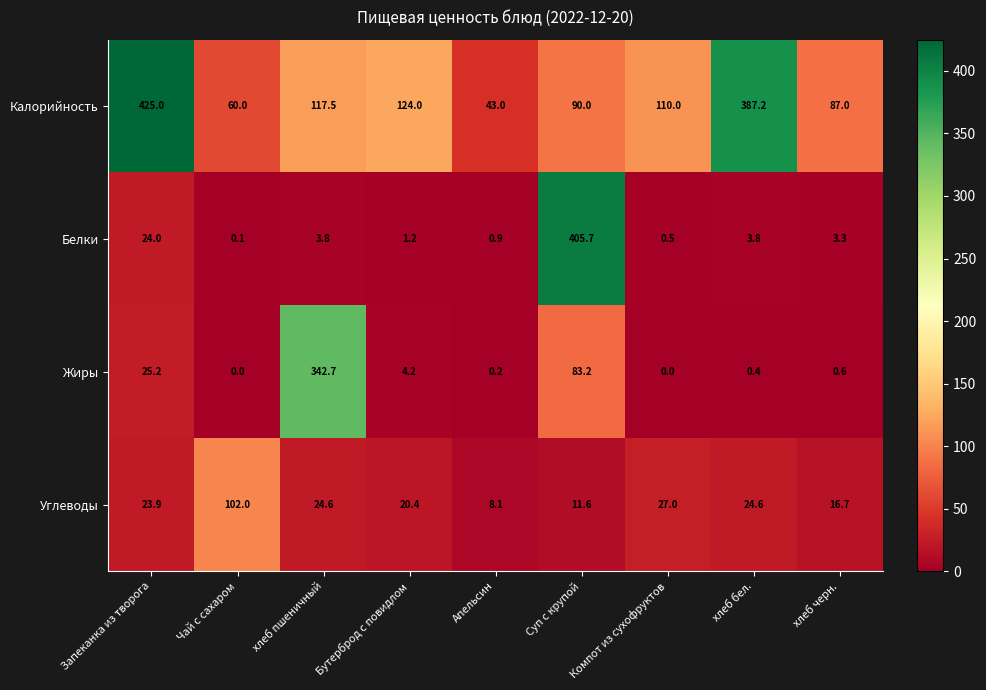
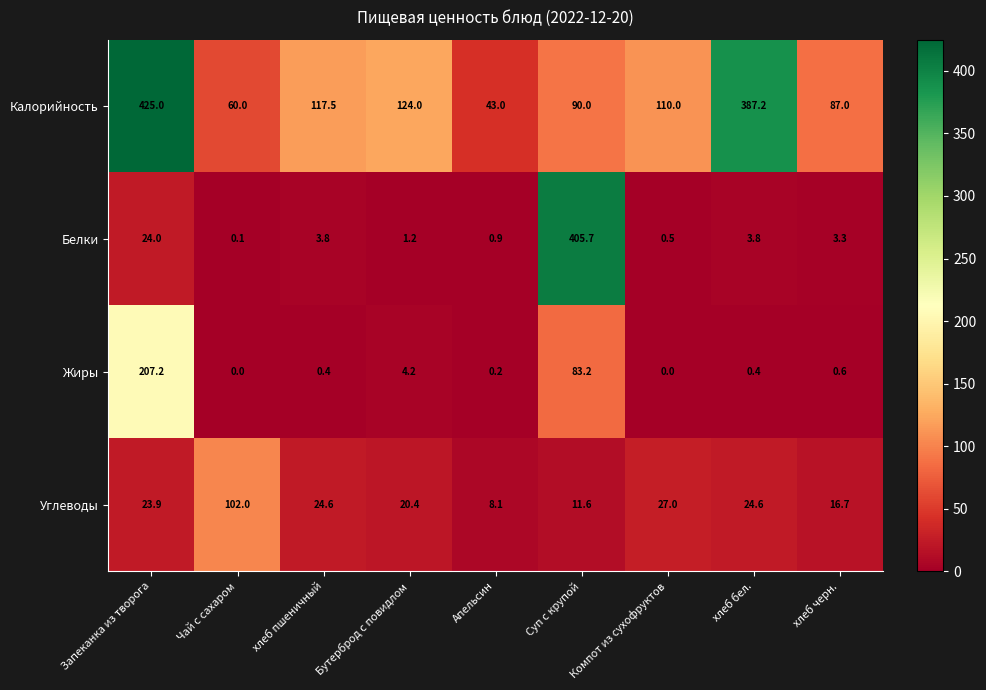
  {
    "Калорийность": {
      "Запеканка из творога": 425.0,
      "Чай с сахаром": 60.0,
      "хлеб пшеничный": 117.5,
      "Бутерброд с повидлом": 124.0,
      "Апельсин": 43.0,
      "Суп с крупой": 90.0,
      "Компот из сухофруктов": 110.0,
      "хлеб бел.": 387.2,
      "хлеб черн.": 87.0
    },
    "Белки": {
      "Запеканка из творога": 24.0,
      "Чай с сахаром": 0.1,
      "хлеб пшеничный": 3.8,
      "Бутерброд с повидлом": 1.2,
      "Апельсин": 0.9,
      "Суп с крупой": 405.7,
      "Компот из сухофруктов": 0.5,
      "хлеб бел.": 3.8,
      "хлеб черн.": 3.3
    },
    "Жиры": {
-     "Запеканка из творога": 25.2,
+     "Запеканка из творога": 207.2,
      "Чай с сахаром": 0.0,
-     "хлеб пшеничный": 342.7,
+     "хлеб пшеничный": 0.4,
      "Бутерброд с повидлом": 4.2,
      "Апельсин": 0.2,
      "Суп с крупой": 83.2,
      "Компот из сухофруктов": 0.0,
      "хлеб бел.": 0.4,
      "хлеб черн.": 0.6
    },
    "Углеводы": {
      "Запеканка из творога": 23.9,
      "Чай с сахаром": 102.0,
      "хлеб пшеничный": 24.6,
      "Бутерброд с повидлом": 20.4,
      "Апельсин": 8.1,
      "Суп с крупой": 11.6,
      "Компот из сухофруктов": 27.0,
      "хлеб бел.": 24.6,
      "хлеб черн.": 16.7
    }
  }
